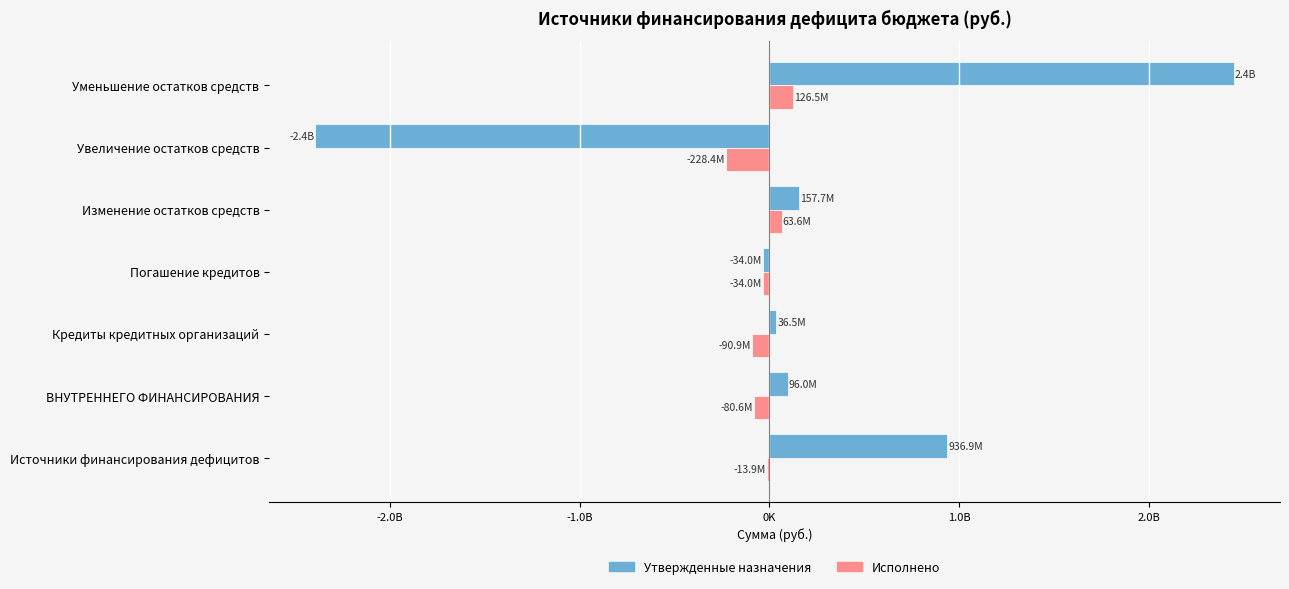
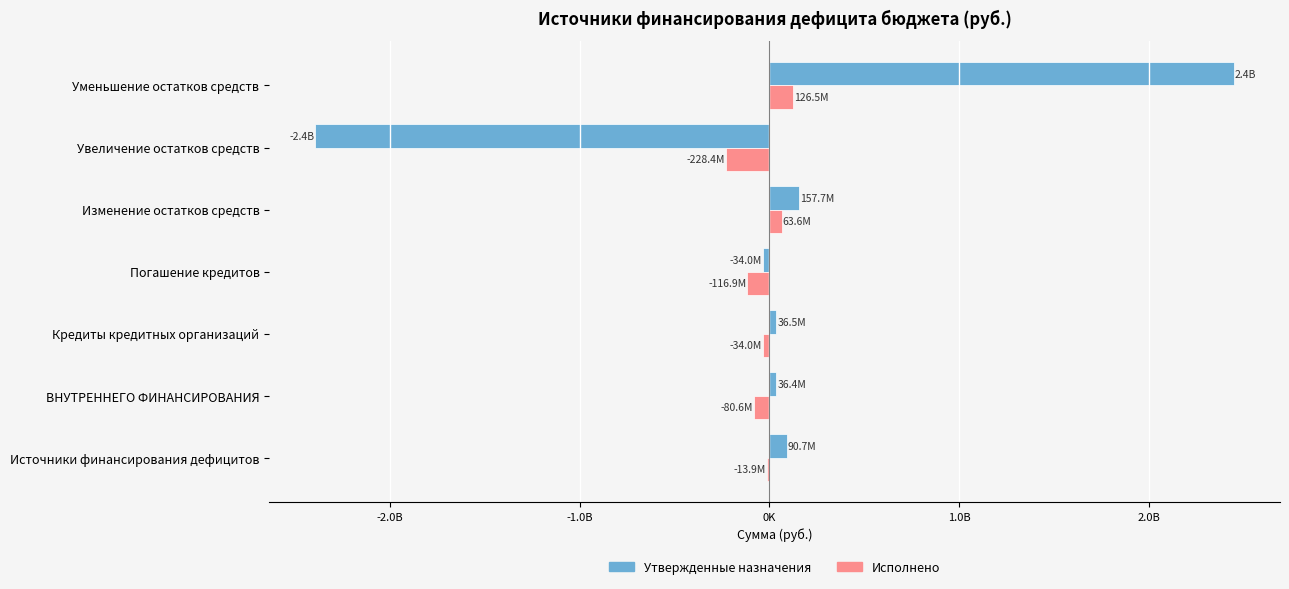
  {
    "Утвержденные назначения": {
      "Уменьшение остатков средств": "2.4B",
      "Увеличение остатков средств": "-2.4B",
      "Изменение остатков средств": "157.7M",
      "Погашение кредитов": "-34.0M",
      "Кредиты кредитных организаций": "36.5M",
-     "ВНУТРЕННЕГО ФИНАНСИРОВАНИЯ": "96.0M",
-     "Источники финансирования дефицитов": "936.9M"
+     "ВНУТРЕННЕГО ФИНАНСИРОВАНИЯ": "36.4M",
+     "Источники финансирования дефицитов": "90.7M"
    },
    "Исполнено": {
      "Уменьшение остатков средств": "126.5M",
      "Увеличение остатков средств": "-228.4M",
      "Изменение остатков средств": "63.6M",
-     "Погашение кредитов": "-34.0M",
-     "Кредиты кредитных организаций": "-90.9M",
+     "Погашение кредитов": "-116.9M",
+     "Кредиты кредитных организаций": "-34.0M",
      "ВНУТРЕННЕГО ФИНАНСИРОВАНИЯ": "-80.6M",
      "Источники финансирования дефицитов": "-13.9M"
    }
  }
